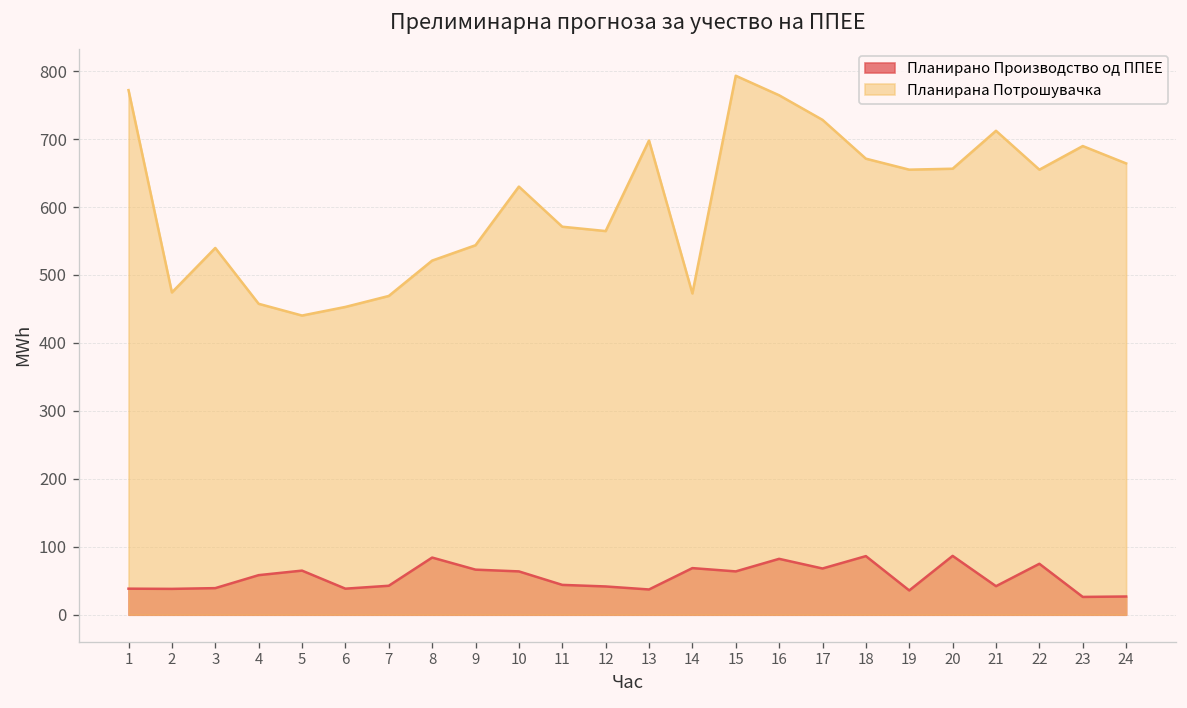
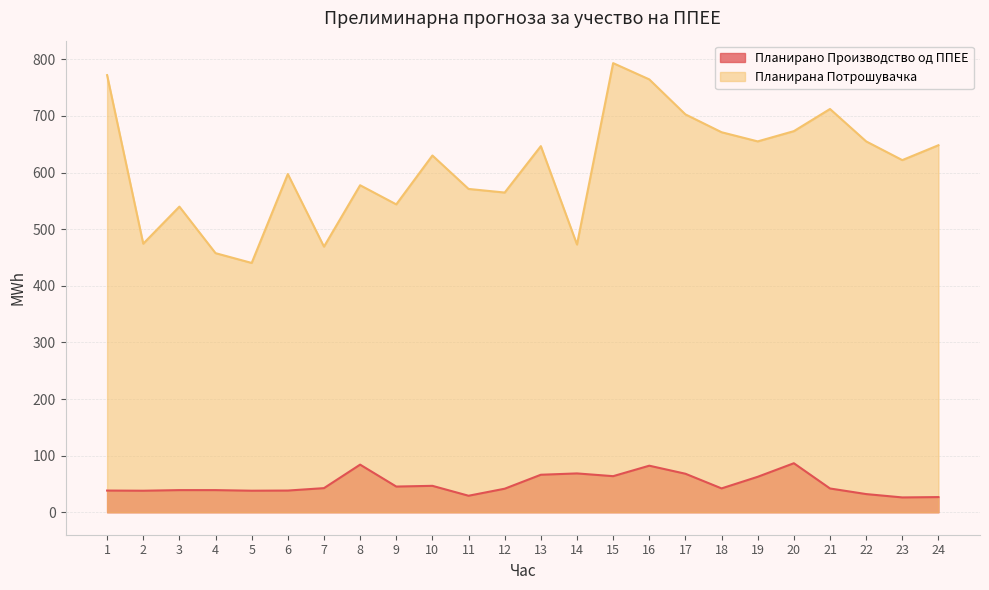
  {
    "Планирано Производство од ППЕЕ": {
      "1": 40,
      "2": 40,
      "3": 40,
-     "4": 60,
-     "5": 60,
+     "4": 40,
+     "5": 40,
      "6": 40,
      "7": 40,
      "8": 80,
-     "9": 70,
-     "10": 60,
-     "11": 40,
+     "9": 50,
+     "10": 50,
+     "11": 30,
      "12": 40,
-     "13": 40,
+     "13": 70,
      "14": 70,
      "15": 60,
      "16": 80,
      "17": 70,
-     "18": 90,
-     "19": 40,
+     "18": 40,
+     "19": 60,
      "20": 90,
      "21": 40,
-     "22": 70,
+     "22": 30,
      "23": 30,
      "24": 30
    },
    "Планирана Потрошувачка": {
      "1": 770,
      "2": 470,
      "3": 540,
      "4": 460,
      "5": 440,
-     "6": 450,
+     "6": 600,
      "7": 470,
-     "8": 520,
+     "8": 580,
      "9": 540,
      "10": 630,
      "11": 570,
      "12": 560,
-     "13": 700,
+     "13": 650,
      "14": 470,
      "15": 790,
      "16": 760,
-     "17": 730,
+     "17": 700,
      "18": 670,
      "19": 650,
-     "20": 660,
+     "20": 670,
      "21": 710,
      "22": 650,
-     "23": 690,
-     "24": 660
+     "23": 620,
+     "24": 650
    }
  }
